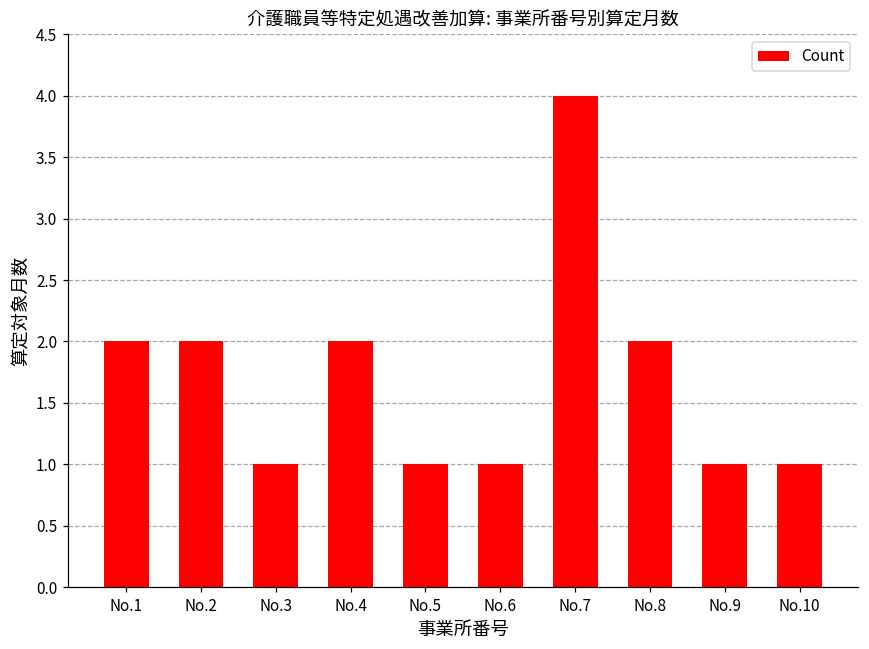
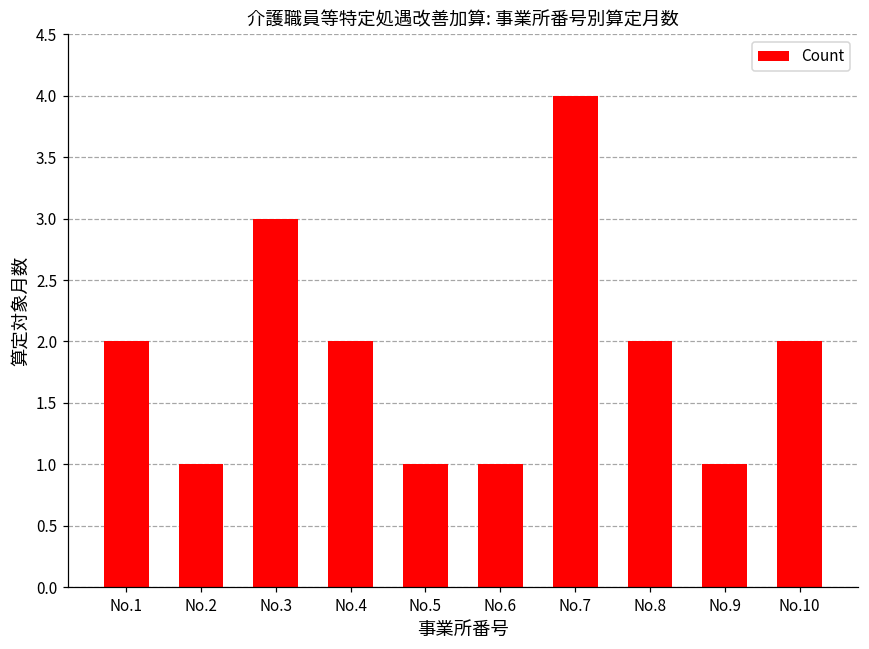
  {
    "No.1": 2,
-   "No.2": 2,
-   "No.3": 1,
+   "No.2": 1,
+   "No.3": 3,
    "No.4": 2,
    "No.5": 1,
    "No.6": 1,
    "No.7": 4,
    "No.8": 2,
    "No.9": 1,
-   "No.10": 1
+   "No.10": 2
  }
